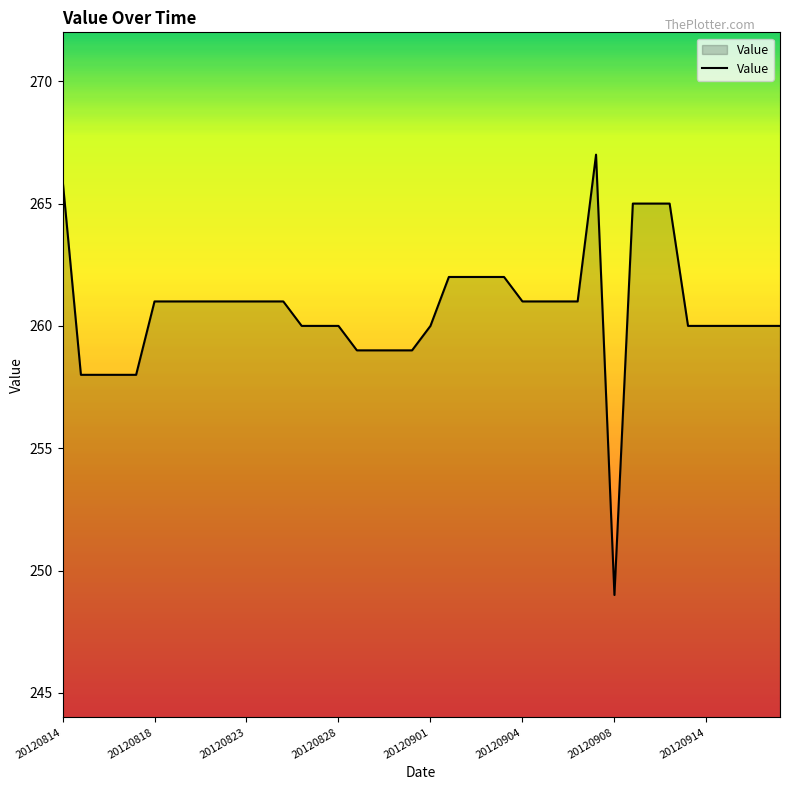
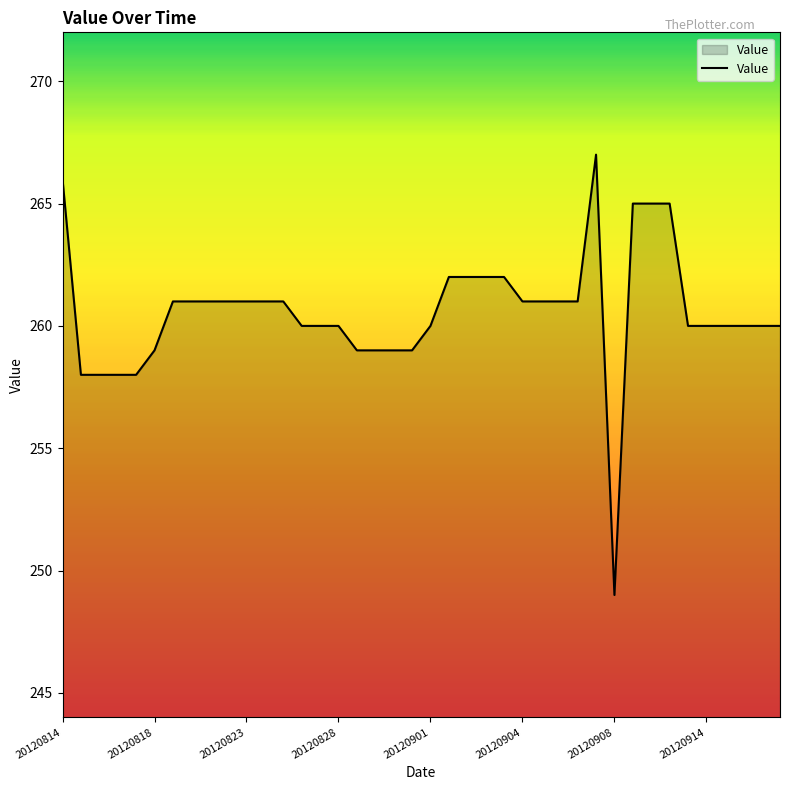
  {
    "20120814": 266,
-   "20120818": 261,
+   "20120818": 259,
    "20120904": 261
  }
